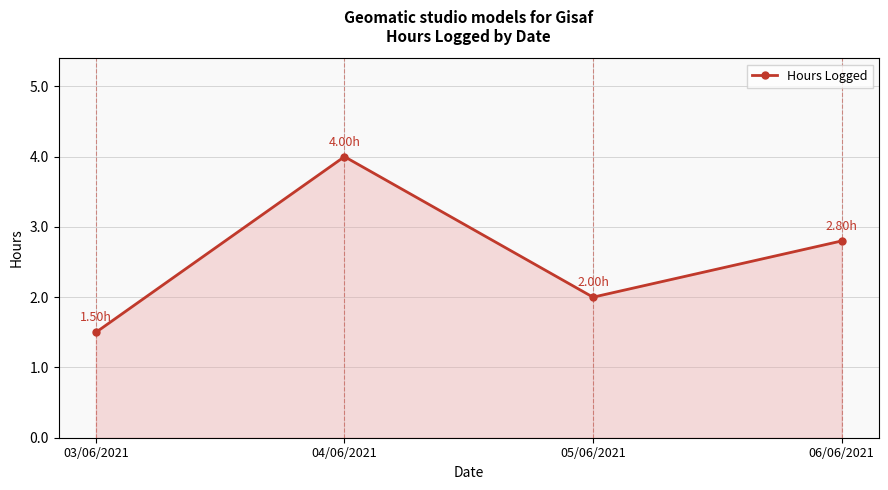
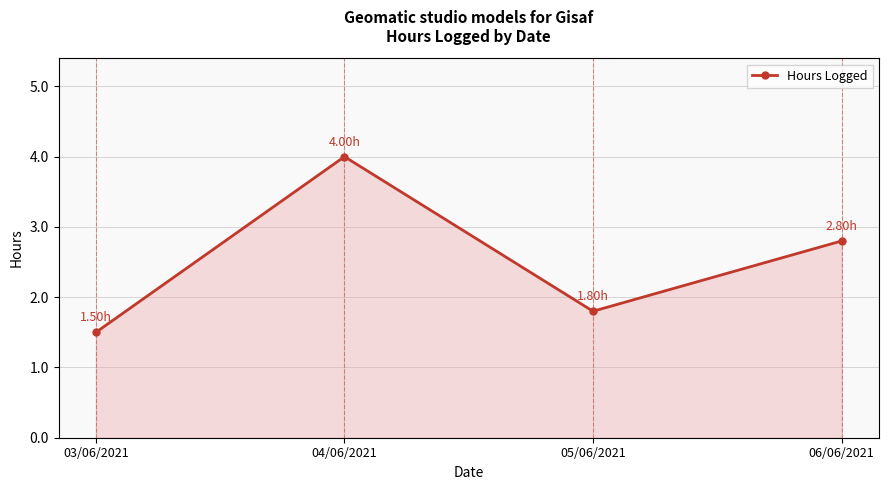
  {
    "03/06/2021": "1.50h",
    "04/06/2021": "4.00h",
-   "05/06/2021": "2.00h",
+   "05/06/2021": "1.80h",
    "06/06/2021": "2.80h"
  }
